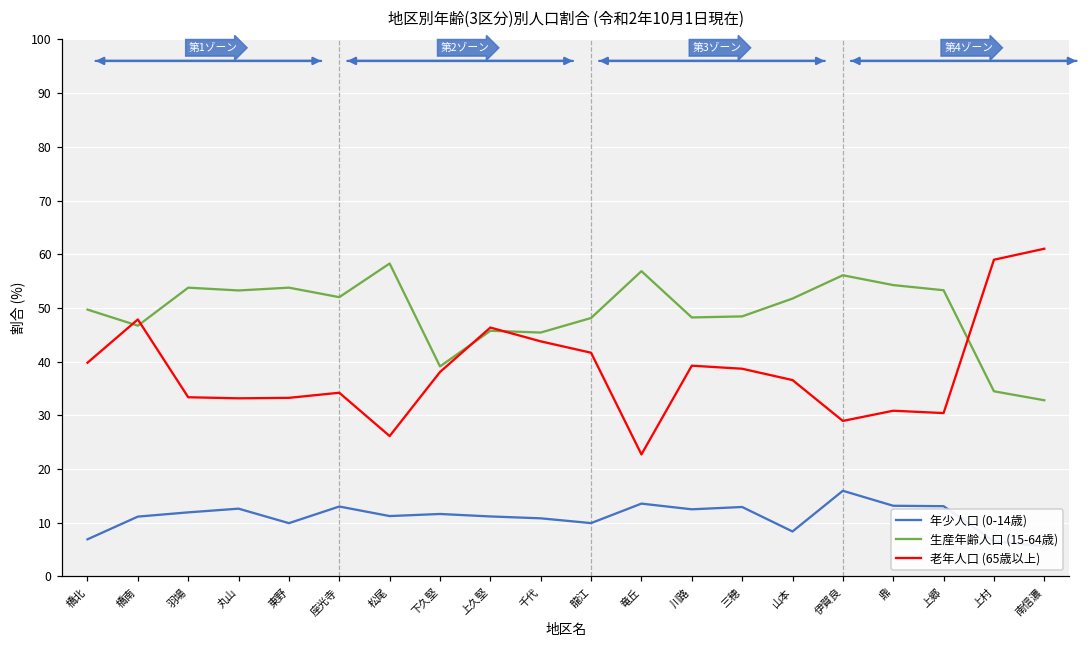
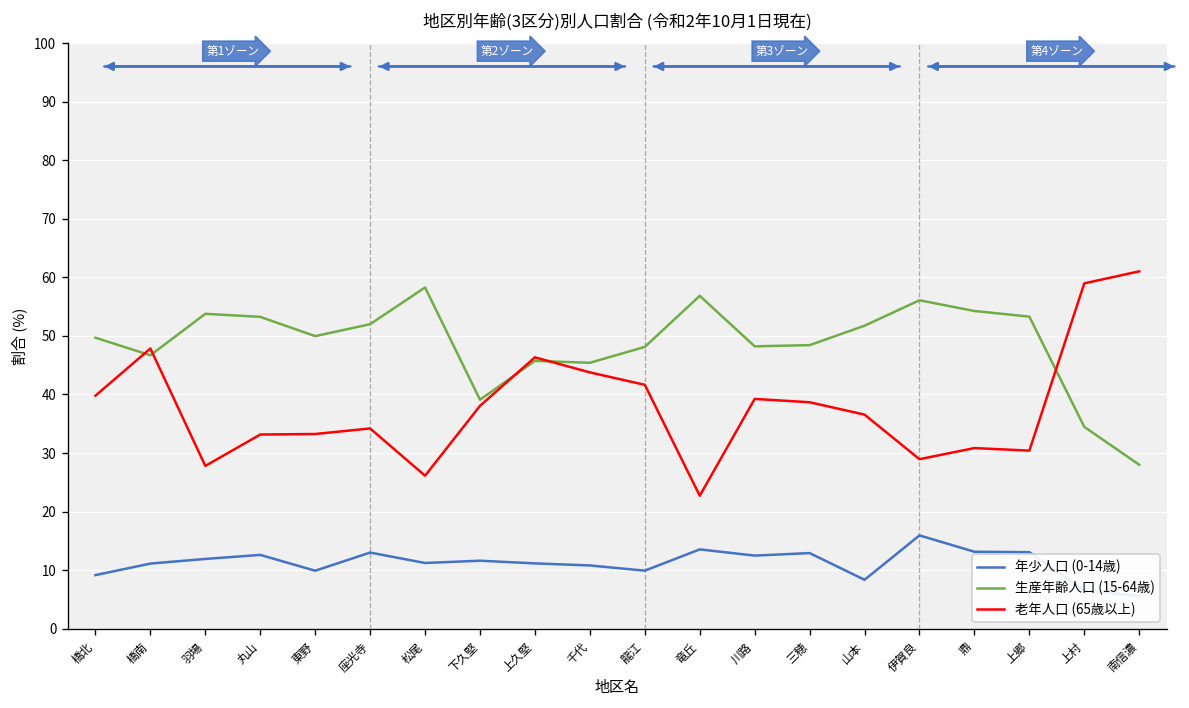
  {
    "年少人口 (0-14歳)": {
-     "橋北": 7,
+     "橋北": 9,
      "橋南": 11,
      "羽場": 12,
      "丸山": 13,
      "東野": 10,
      "座光寺": 13,
      "松尾": 11,
      "下久堅": 12,
      "上久堅": 11,
      "千代": 11,
      "龍江": 10,
      "竜丘": 14,
      "川路": 12,
      "三穂": 13,
      "山本": 8,
      "伊賀良": 16,
      "鼎": 13,
      "上郷": 13
    },
    "生産年齢人口 (15-64歳)": {
      "橋北": 50,
      "橋南": 47,
      "羽場": 54,
      "丸山": 53,
-     "東野": 54,
+     "東野": 50,
      "座光寺": 52,
      "松尾": 58,
      "下久堅": 39,
      "上久堅": 46,
      "千代": 45,
      "龍江": 48,
      "竜丘": 57,
      "川路": 48,
      "三穂": 48,
      "山本": 52,
      "伊賀良": 56,
      "鼎": 54,
      "上郷": 53,
      "上村": 34,
-     "南信濃": 33
+     "南信濃": 28
    },
    "老年人口 (65歳以上)": {
      "橋北": 40,
      "橋南": 48,
-     "羽場": 33,
+     "羽場": 28,
      "丸山": 33,
      "東野": 33,
      "座光寺": 34,
      "松尾": 26,
      "下久堅": 38,
      "上久堅": 46,
      "千代": 44,
      "龍江": 42,
      "竜丘": 23,
      "川路": 39,
      "三穂": 39,
      "山本": 37,
      "伊賀良": 29,
      "鼎": 31,
      "上郷": 30,
      "上村": 59,
      "南信濃": 61
    }
  }
